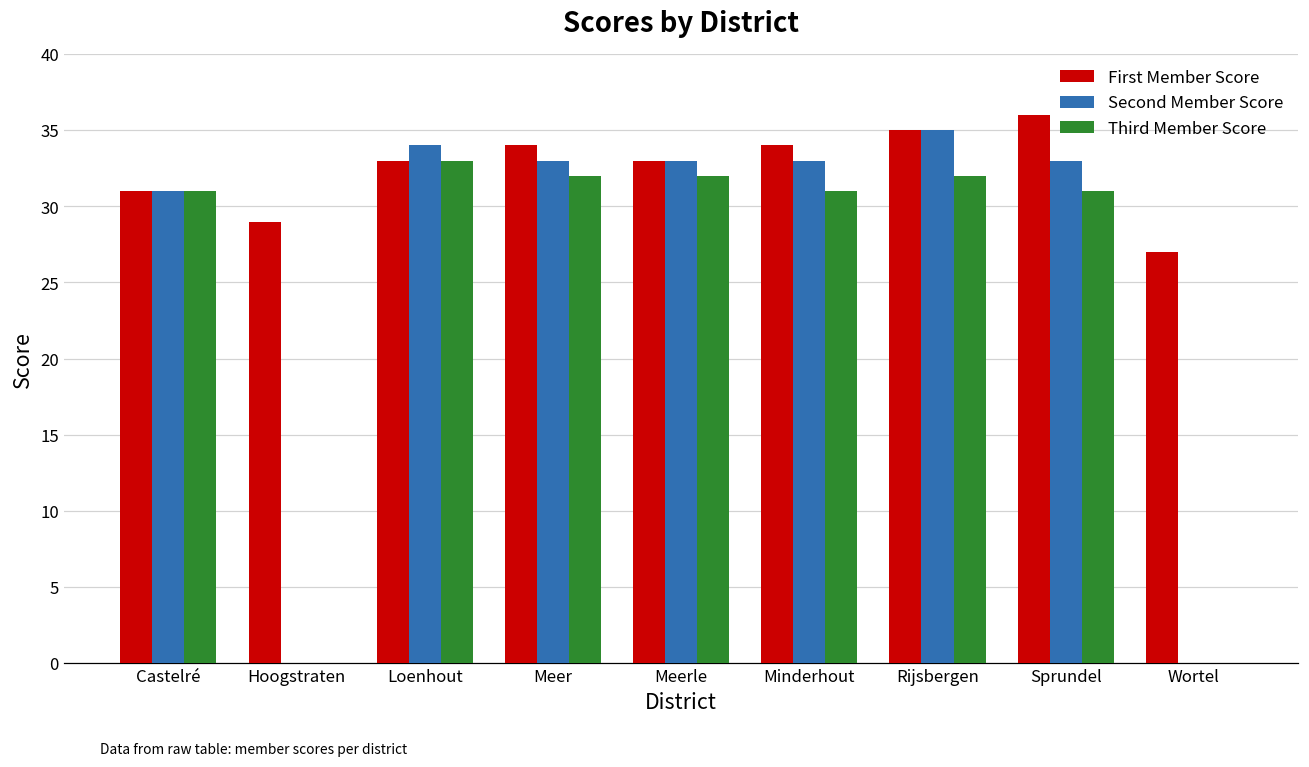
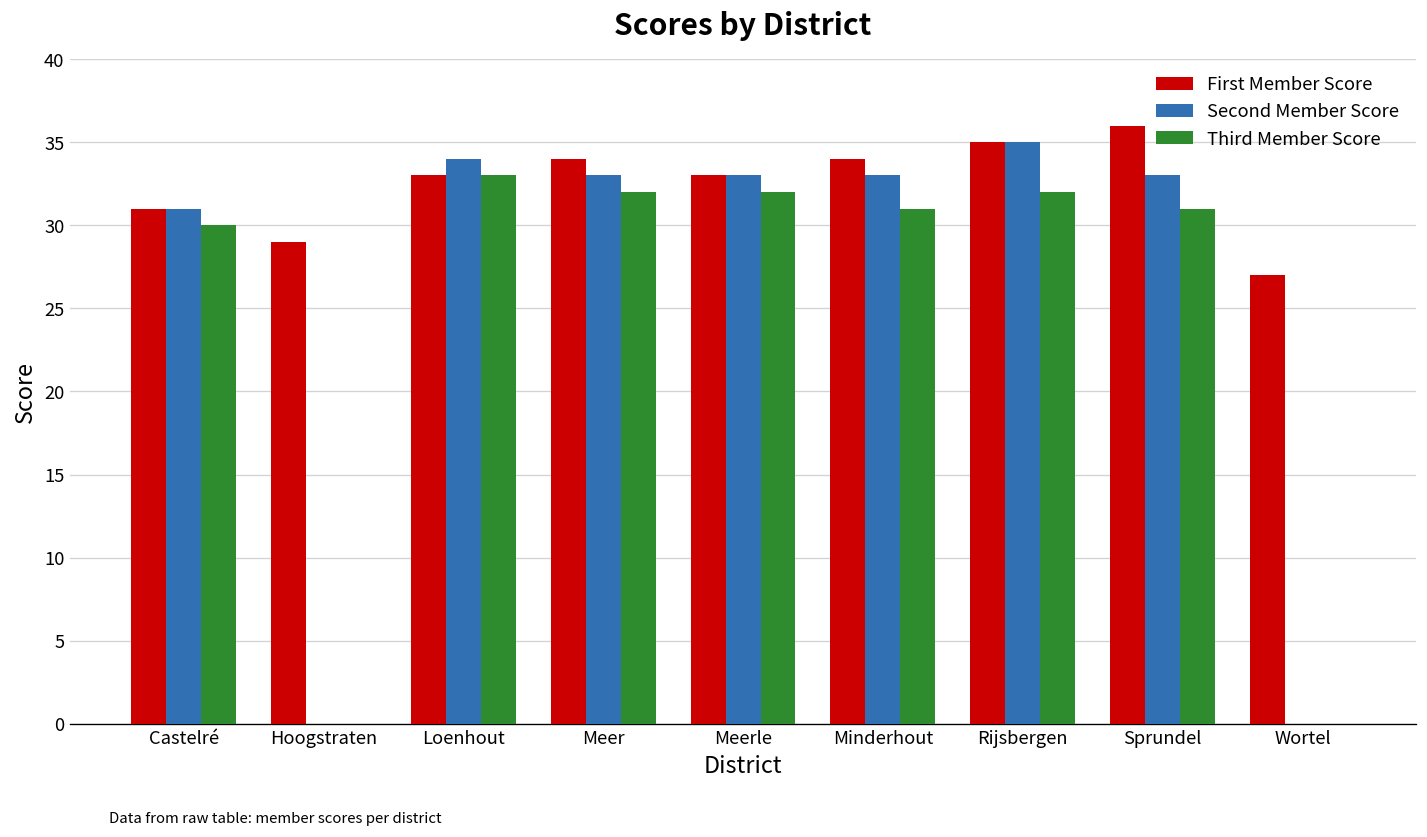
  {
    "First Member Score": {
      "Castelré": 31,
      "Hoogstraten": 29,
      "Loenhout": 33,
      "Meer": 34,
      "Meerle": 33,
      "Minderhout": 34,
      "Rijsbergen": 35,
      "Sprundel": 36,
      "Wortel": 27
    },
    "Second Member Score": {
      "Castelré": 31,
      "Hoogstraten": 0,
      "Loenhout": 34,
      "Meer": 33,
      "Meerle": 33,
      "Minderhout": 33,
      "Rijsbergen": 35,
      "Sprundel": 33,
      "Wortel": 0
    },
    "Third Member Score": {
-     "Castelré": 31,
+     "Castelré": 30,
      "Hoogstraten": 0,
      "Loenhout": 33,
      "Meer": 32,
      "Meerle": 32,
      "Minderhout": 31,
      "Rijsbergen": 32,
      "Sprundel": 31,
      "Wortel": 0
    }
  }
